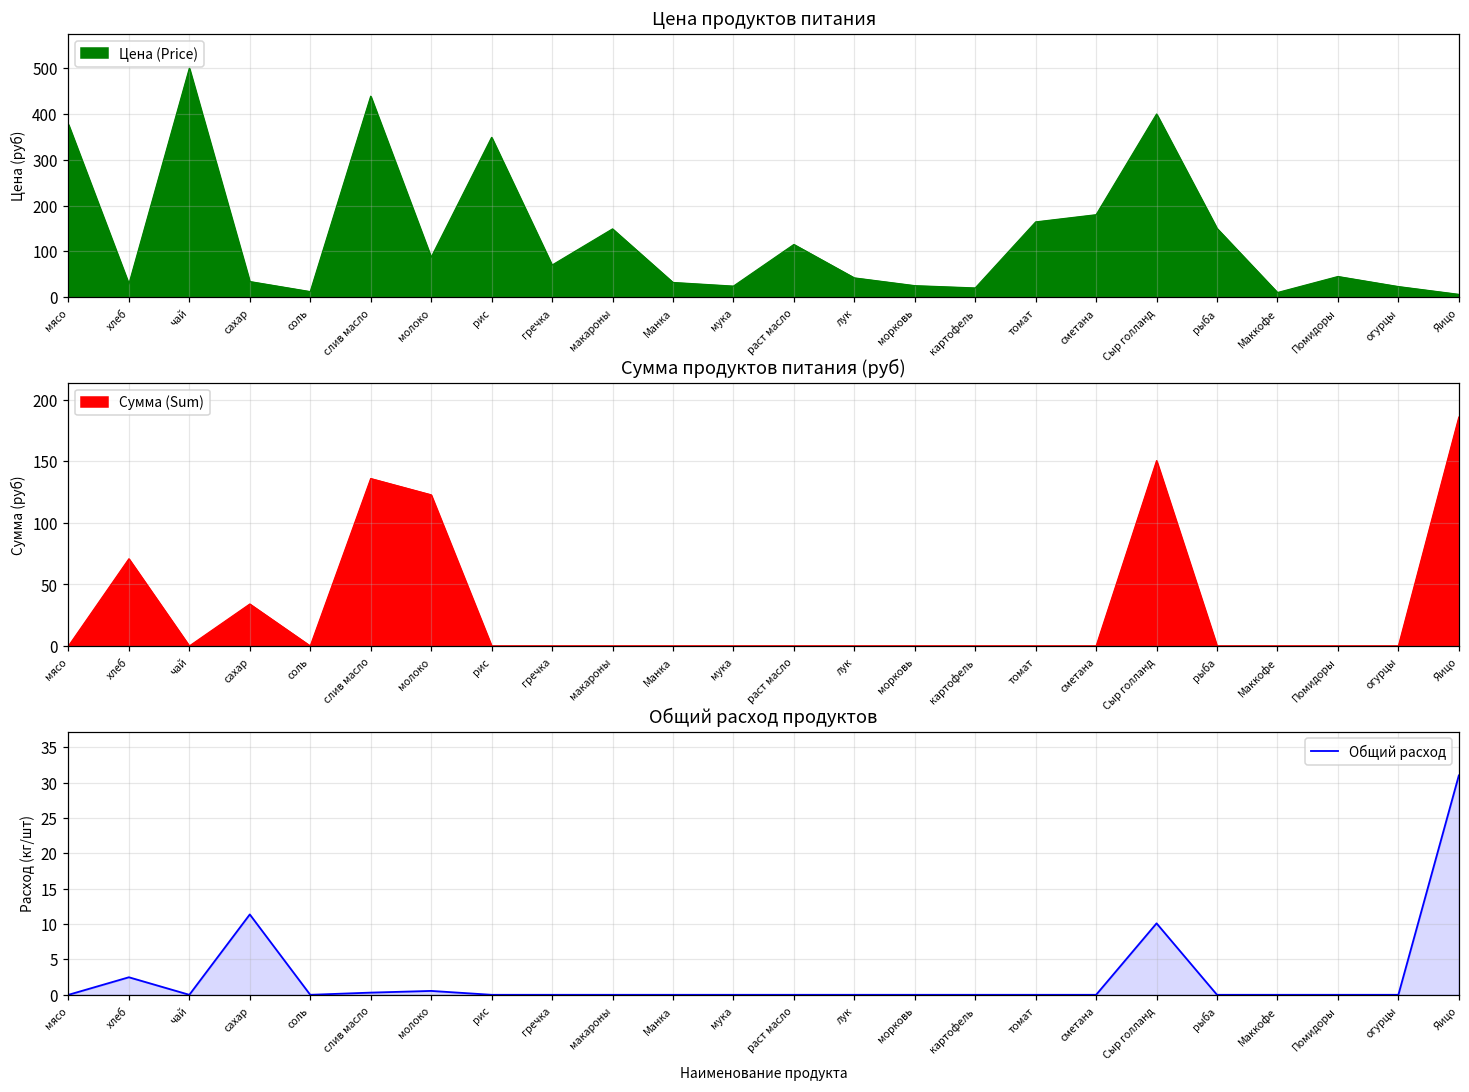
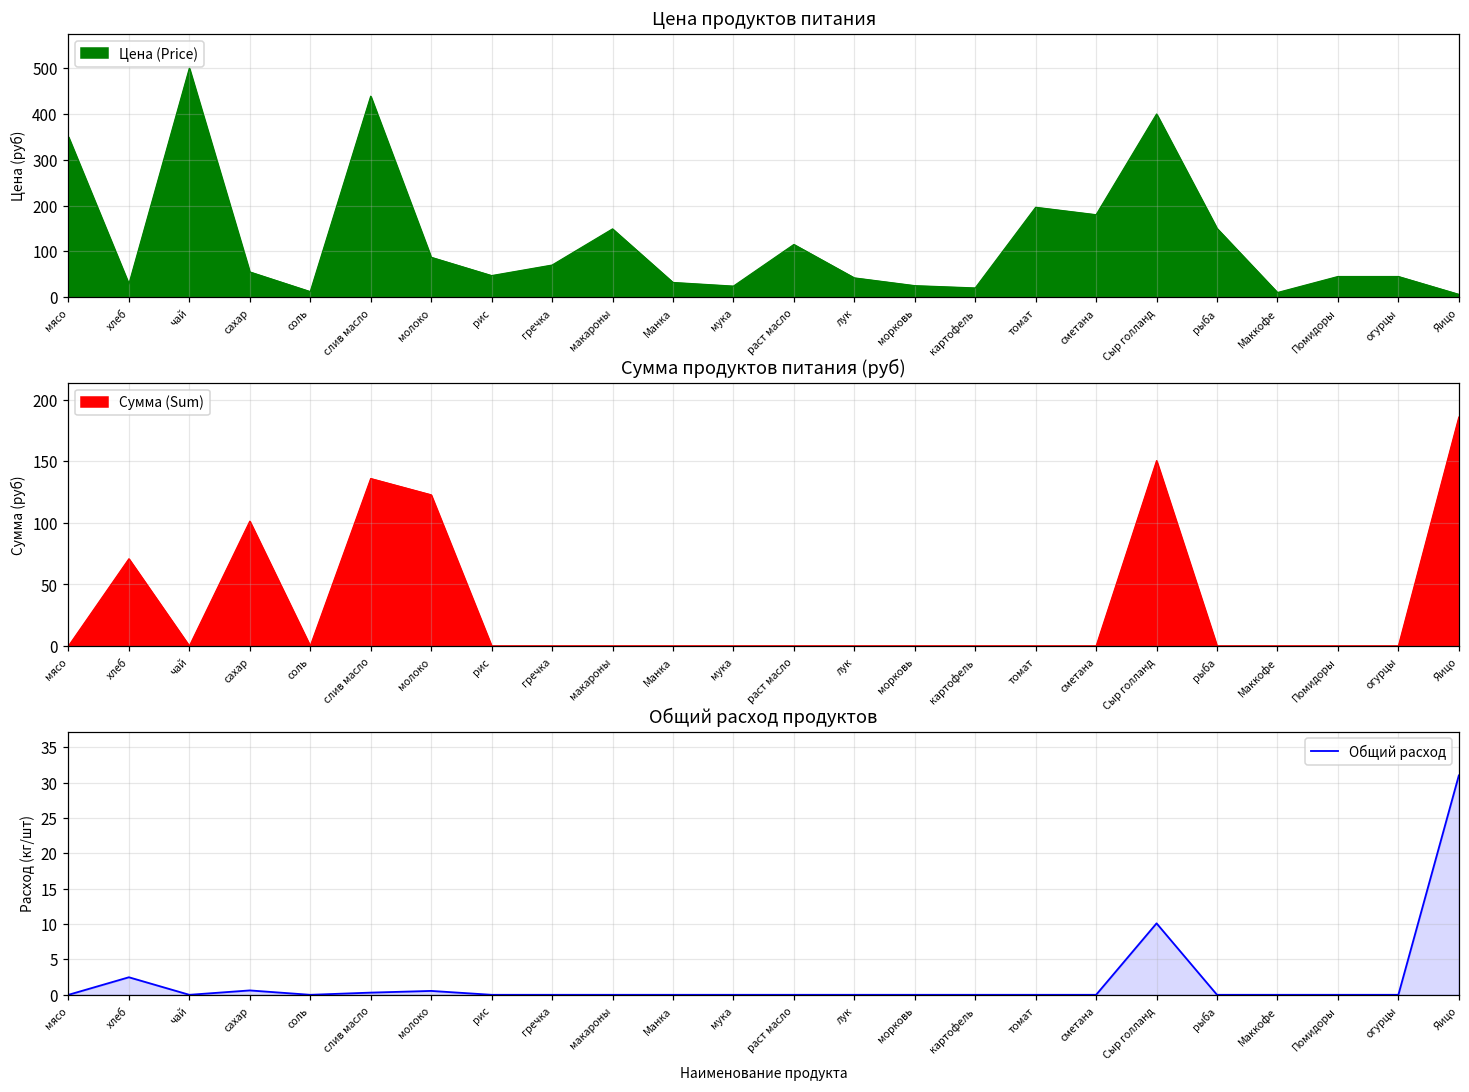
  {
    "Цена продуктов питания": {
-     "мясо": 380,
+     "мясо": 350,
      "хлеб": 30,
      "чай": 500,
-     "сахар": 30,
+     "сахар": 60,
      "соль": 10,
      "слив масло": 440,
      "молоко": 90,
-     "рис": 350,
+     "рис": 50,
      "гречка": 70,
      "макароны": 150,
      "Манка": 30,
      "мука": 20,
      "раст масло": 120,
      "лук": 40,
      "морковь": 30,
      "картофель": 20,
-     "томат": 160,
+     "томат": 200,
      "сметана": 180,
      "Сыр голланд": 400,
      "рыба": 150,
      "Маккофе": 10,
      "Помидоры": 50,
-     "огурцы": 20,
+     "огурцы": 50,
      "Яицо": 10
    },
    "Сумма продуктов питания (руб)": {
      "мясо": 0,
      "хлеб": 71,
      "чай": 0,
-     "сахар": 34,
+     "сахар": 101,
      "соль": 0,
      "слив масло": 136,
      "молоко": 123,
      "рис": 0,
      "гречка": 0,
      "макароны": 0,
      "Манка": 0,
      "мука": 0,
      "раст масло": 0,
      "лук": 0,
      "морковь": 0,
      "картофель": 0,
      "томат": 0,
      "сметана": 0,
      "Сыр голланд": 151,
      "рыба": 0,
      "Маккофе": 0,
      "Помидоры": 0,
      "огурцы": 0,
      "Яицо": 186
    },
    "Общий расход продуктов": {
      "мясо": 0,
      "хлеб": 2,
      "чай": 0,
-     "сахар": 11,
+     "сахар": 1,
      "соль": 0,
      "слив масло": 0,
      "молоко": 1,
      "рис": 0,
      "гречка": 0,
      "макароны": 0,
      "Манка": 0,
      "мука": 0,
      "раст масло": 0,
      "лук": 0,
      "морковь": 0,
      "картофель": 0,
      "томат": 0,
      "сметана": 0,
      "Сыр голланд": 10,
      "рыба": 0,
      "Маккофе": 0,
      "Помидоры": 0,
      "огурцы": 0,
      "Яицо": 31
    }
  }
